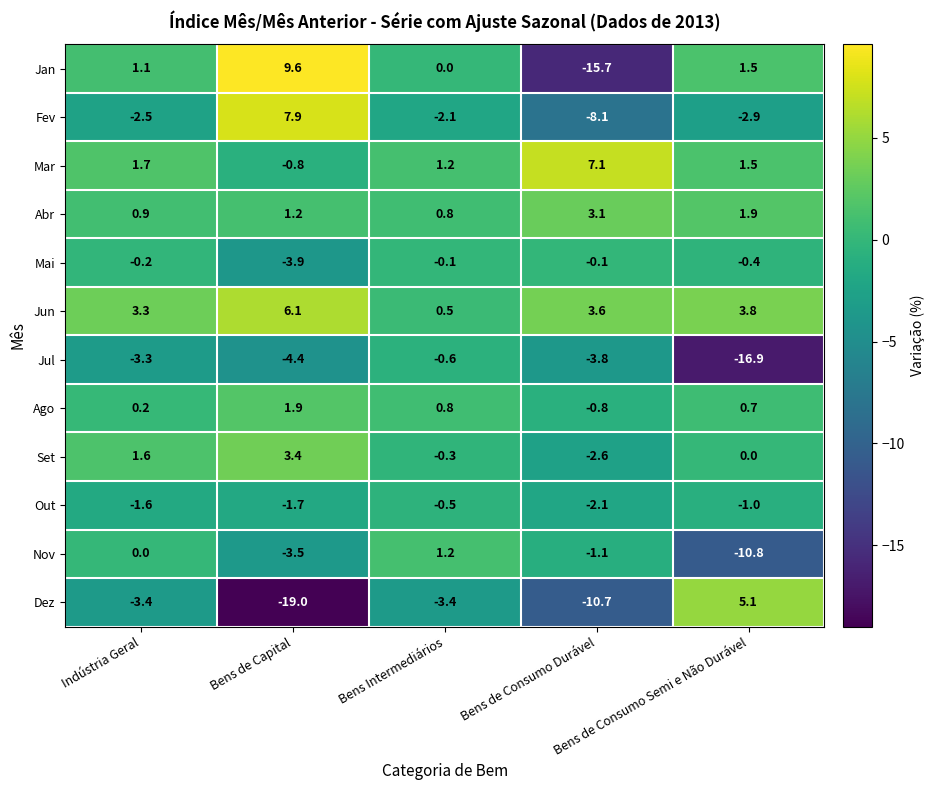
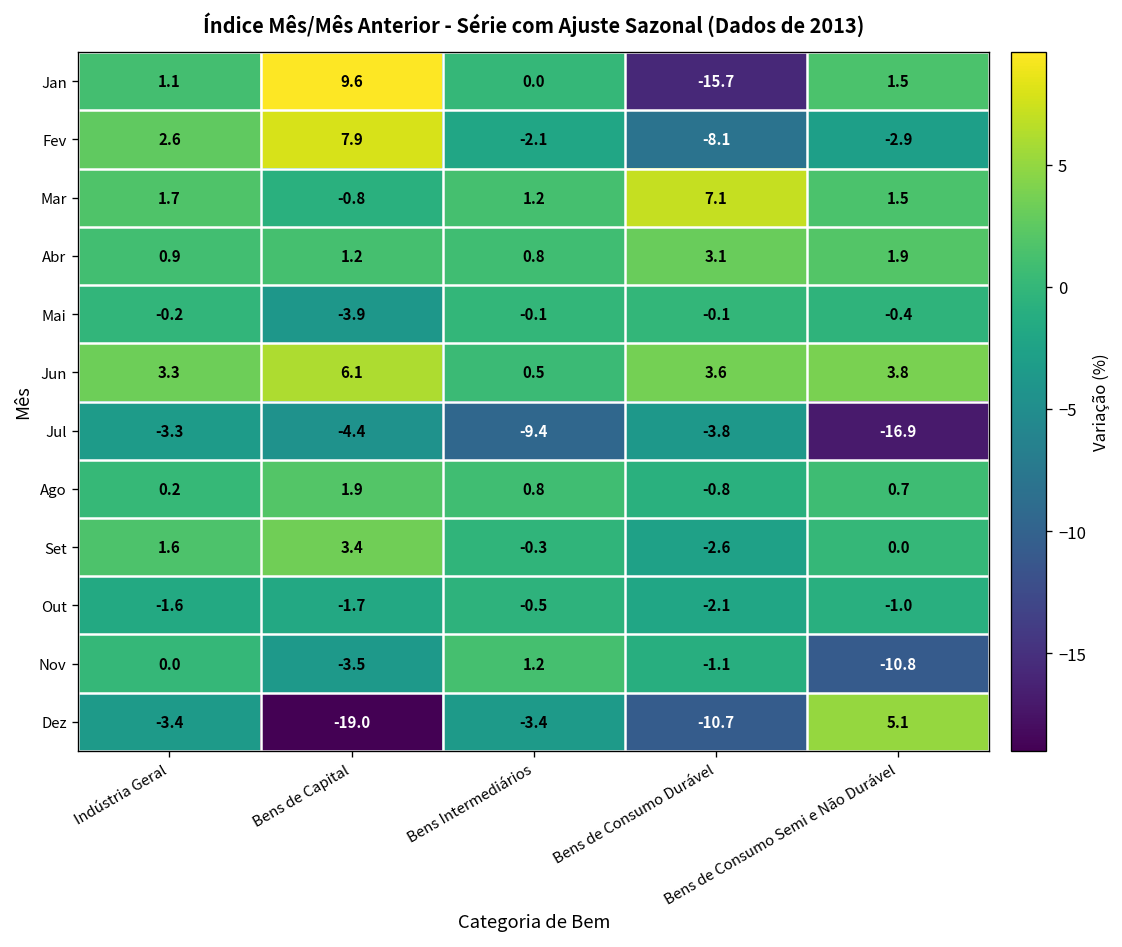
  {
    "Jan": {
      "Indústria Geral": 1.1,
      "Bens de Capital": 9.6,
      "Bens Intermediários": 0.0,
      "Bens de Consumo Durável": -15.7,
      "Bens de Consumo Semi e Não Durável": 1.5
    },
    "Fev": {
-     "Indústria Geral": -2.5,
+     "Indústria Geral": 2.6,
      "Bens de Capital": 7.9,
      "Bens Intermediários": -2.1,
      "Bens de Consumo Durável": -8.1,
      "Bens de Consumo Semi e Não Durável": -2.9
    },
    "Mar": {
      "Indústria Geral": 1.7,
      "Bens de Capital": -0.8,
      "Bens Intermediários": 1.2,
      "Bens de Consumo Durável": 7.1,
      "Bens de Consumo Semi e Não Durável": 1.5
    },
    "Abr": {
      "Indústria Geral": 0.9,
      "Bens de Capital": 1.2,
      "Bens Intermediários": 0.8,
      "Bens de Consumo Durável": 3.1,
      "Bens de Consumo Semi e Não Durável": 1.9
    },
    "Mai": {
      "Indústria Geral": -0.2,
      "Bens de Capital": -3.9,
      "Bens Intermediários": -0.1,
      "Bens de Consumo Durável": -0.1,
      "Bens de Consumo Semi e Não Durável": -0.4
    },
    "Jun": {
      "Indústria Geral": 3.3,
      "Bens de Capital": 6.1,
      "Bens Intermediários": 0.5,
      "Bens de Consumo Durável": 3.6,
      "Bens de Consumo Semi e Não Durável": 3.8
    },
    "Jul": {
      "Indústria Geral": -3.3,
      "Bens de Capital": -4.4,
-     "Bens Intermediários": -0.6,
+     "Bens Intermediários": -9.4,
      "Bens de Consumo Durável": -3.8,
      "Bens de Consumo Semi e Não Durável": -16.9
    },
    "Ago": {
      "Indústria Geral": 0.2,
      "Bens de Capital": 1.9,
      "Bens Intermediários": 0.8,
      "Bens de Consumo Durável": -0.8,
      "Bens de Consumo Semi e Não Durável": 0.7
    },
    "Set": {
      "Indústria Geral": 1.6,
      "Bens de Capital": 3.4,
      "Bens Intermediários": -0.3,
      "Bens de Consumo Durável": -2.6,
      "Bens de Consumo Semi e Não Durável": 0.0
    },
    "Out": {
      "Indústria Geral": -1.6,
      "Bens de Capital": -1.7,
      "Bens Intermediários": -0.5,
      "Bens de Consumo Durável": -2.1,
      "Bens de Consumo Semi e Não Durável": -1.0
    },
    "Nov": {
      "Indústria Geral": 0.0,
      "Bens de Capital": -3.5,
      "Bens Intermediários": 1.2,
      "Bens de Consumo Durável": -1.1,
      "Bens de Consumo Semi e Não Durável": -10.8
    },
    "Dez": {
      "Indústria Geral": -3.4,
      "Bens de Capital": -19.0,
      "Bens Intermediários": -3.4,
      "Bens de Consumo Durável": -10.7,
      "Bens de Consumo Semi e Não Durável": 5.1
    }
  }
